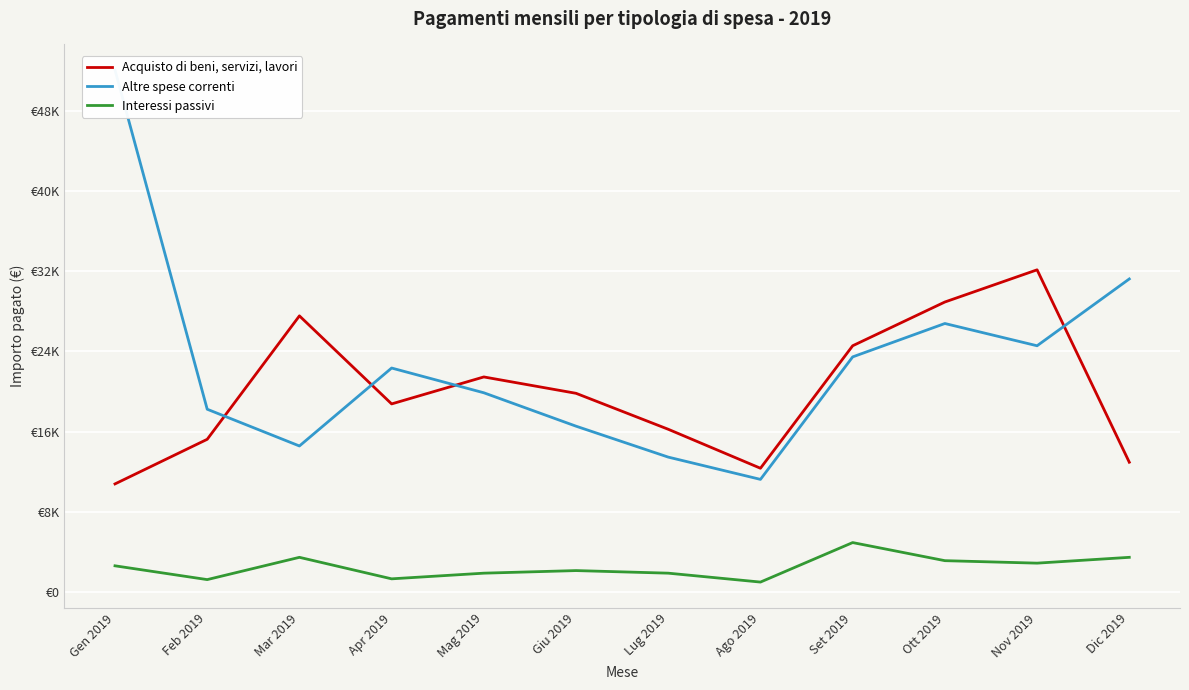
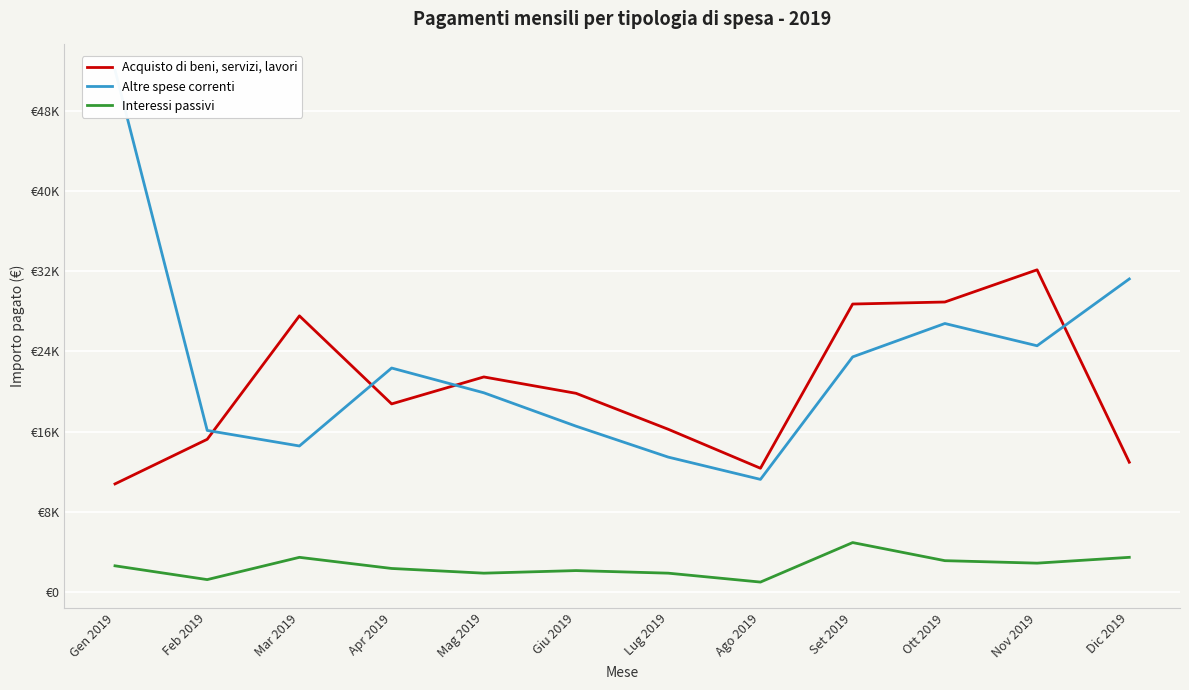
  {
    "Acquisto di beni, servizi, lavori": {
      "Gen 2019": "€10800",
      "Feb 2019": "€15200",
      "Mar 2019": "€27600",
      "Apr 2019": "€18800",
      "Mag 2019": "€21500",
      "Giu 2019": "€19800",
      "Lug 2019": "€16200",
      "Ago 2019": "€12300",
-     "Set 2019": "€24600",
+     "Set 2019": "€28700",
      "Ott 2019": "€28900",
      "Nov 2019": "€32100",
      "Dic 2019": "€12900"
    },
    "Altre spese correnti": {
-     "Feb 2019": "€18200",
+     "Feb 2019": "€16100",
      "Mar 2019": "€14600",
      "Apr 2019": "€22300",
      "Mag 2019": "€19900",
      "Giu 2019": "€16500",
      "Lug 2019": "€13500",
      "Ago 2019": "€11200",
      "Set 2019": "€23500",
      "Ott 2019": "€26800",
      "Nov 2019": "€24600",
      "Dic 2019": "€31200"
    },
    "Interessi passivi": {
      "Gen 2019": "€2600",
      "Feb 2019": "€1200",
      "Mar 2019": "€3500",
-     "Apr 2019": "€1300",
+     "Apr 2019": "€2300",
      "Mag 2019": "€1900",
      "Giu 2019": "€2100",
      "Lug 2019": "€1900",
      "Ago 2019": "€1000",
      "Set 2019": "€4900",
      "Ott 2019": "€3100",
      "Nov 2019": "€2900",
      "Dic 2019": "€3500"
    }
  }
